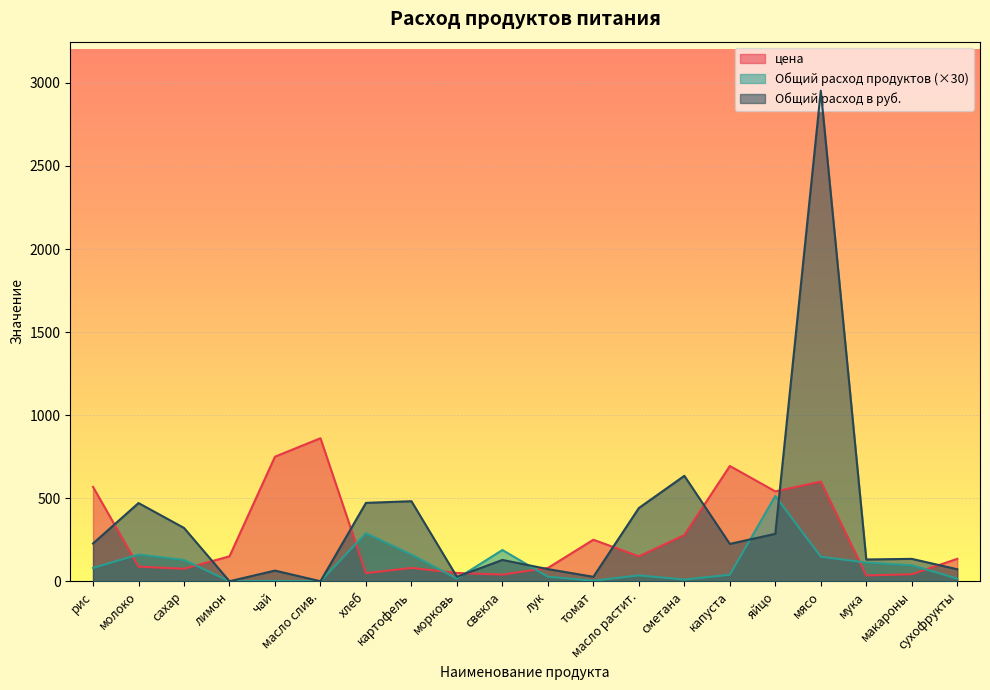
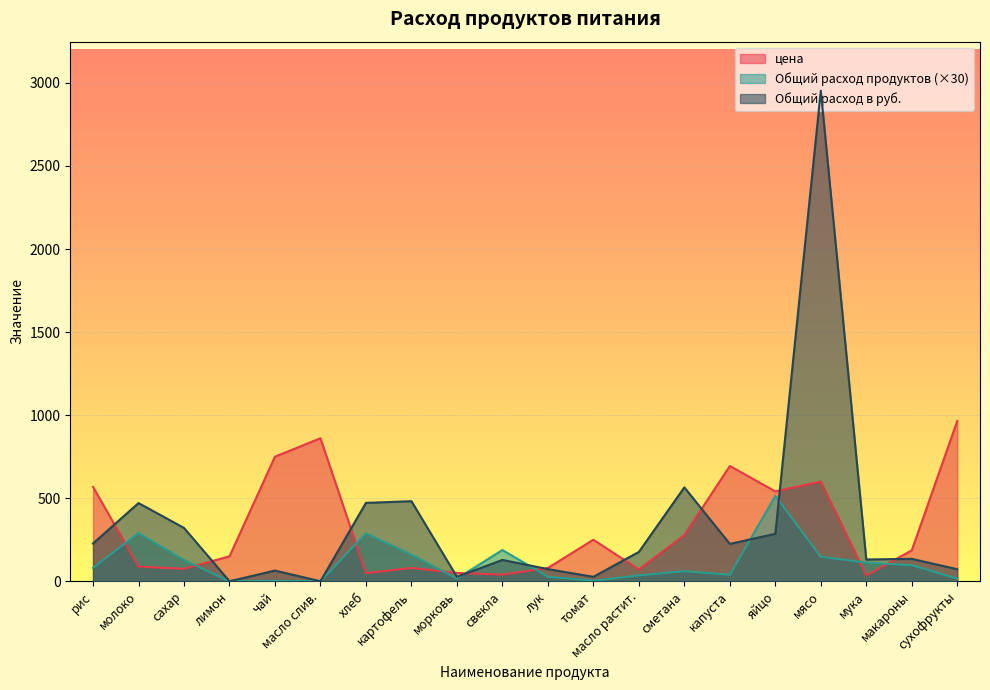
  {
    "цена": {
      "рис": 570,
      "молоко": 90,
      "сахар": 80,
      "лимон": 150,
      "чай": 750,
      "масло слив.": 860,
      "хлеб": 50,
      "картофель": 80,
      "морковь": 50,
      "свекла": 40,
      "томат": 250,
-     "масло растит.": 150,
+     "масло растит.": 70,
      "сметана": 280,
      "капуста": 690,
      "яйцо": 540,
      "мясо": 600,
      "мука": 40,
-     "макароны": 40,
-     "сухофрукты": 140
+     "макароны": 190,
+     "сухофрукты": 970
    },
    "Общий расход продуктов (×30)": {
      "рис": 80,
-     "молоко": 160,
+     "молоко": 290,
      "сахар": 130,
      "чай": 0,
      "хлеб": 290,
      "картофель": 160,
      "свекла": 190,
      "лук": 30,
      "томат": 0,
      "масло растит.": 40,
-     "сметана": 10,
+     "сметана": 60,
      "капуста": 40,
      "яйцо": 510,
      "мясо": 150,
      "мука": 110,
      "макароны": 100,
      "сухофрукты": 20
    },
    "Общий расход в руб.": {
      "рис": 230,
      "молоко": 470,
      "сахар": 320,
      "чай": 60,
      "хлеб": 470,
      "картофель": 480,
      "свекла": 130,
      "томат": 30,
-     "масло растит.": 440,
-     "сметана": 630,
+     "масло растит.": 180,
+     "сметана": 570,
      "капуста": 220,
      "яйцо": 290,
      "мука": 130,
      "макароны": 130,
      "сухофрукты": 70
    }
  }
